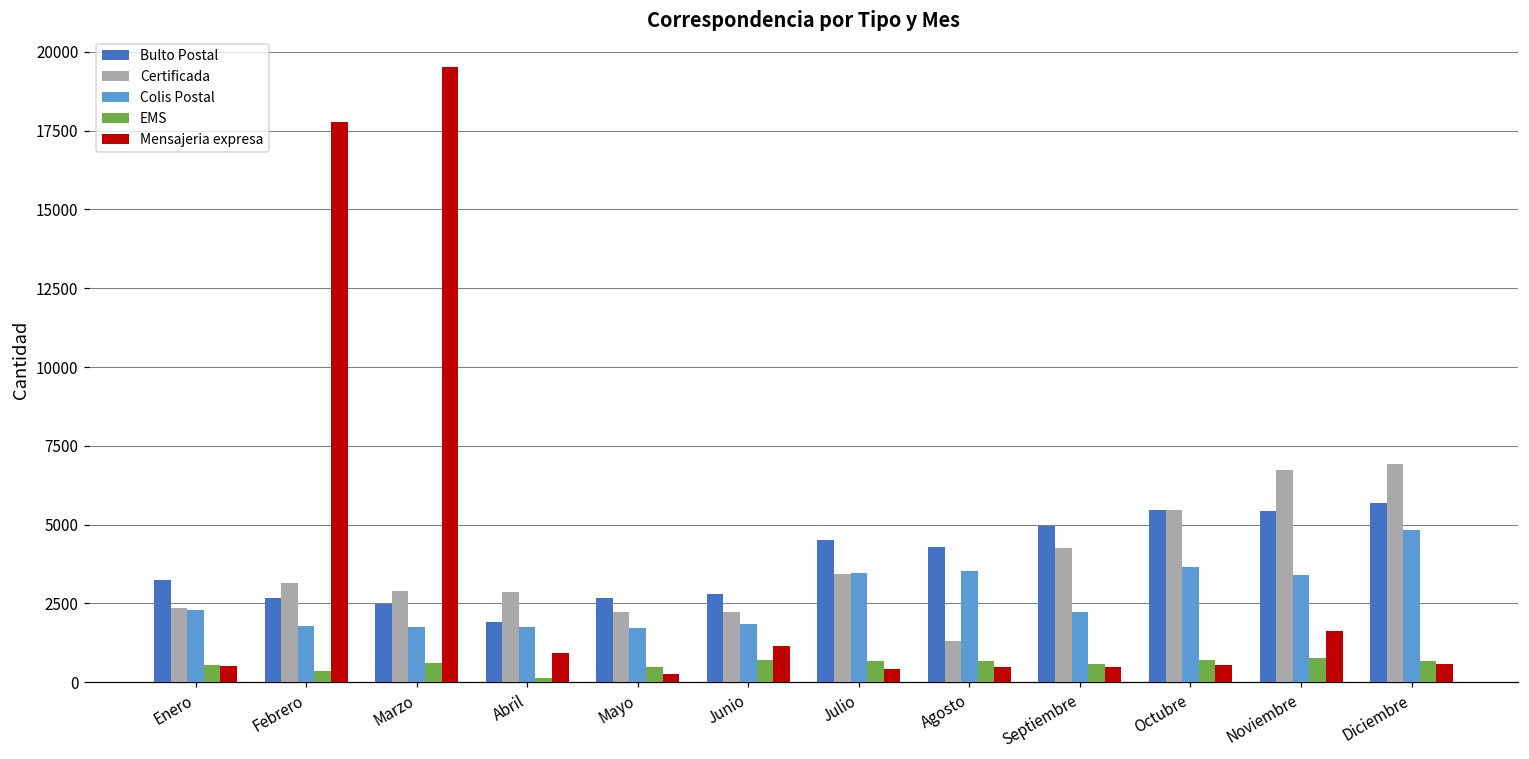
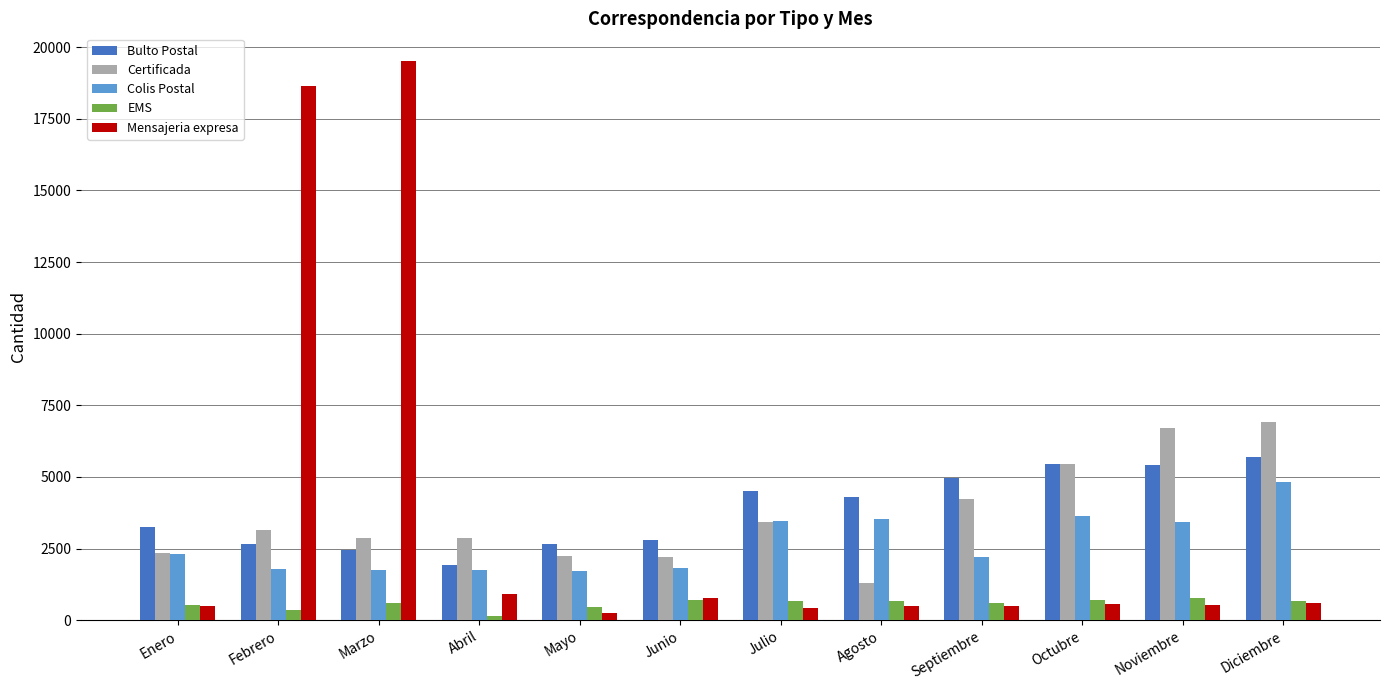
  {
    "Certificada": {
      "Enero": 2400,
      "Febrero": 3100,
      "Marzo": 2900,
      "Abril": 2900,
      "Mayo": 2200,
      "Junio": 2200,
      "Julio": 3400,
      "Agosto": 1300,
      "Septiembre": 4200,
      "Octubre": 5500,
      "Noviembre": 6700,
      "Diciembre": 6900
    },
    "EMS": {
      "Enero": 500,
      "Febrero": 400,
      "Marzo": 600,
      "Abril": 100,
      "Mayo": 500,
      "Junio": 700,
      "Julio": 700,
      "Agosto": 700,
      "Septiembre": 600,
      "Octubre": 700,
      "Noviembre": 800,
      "Diciembre": 700
    },
    "Mensajeria expresa": {
      "Enero": 500,
-     "Febrero": 17800,
+     "Febrero": 18600,
      "Marzo": 19500,
      "Abril": 900,
      "Mayo": 200,
-     "Junio": 1200,
+     "Junio": 800,
      "Julio": 400,
      "Agosto": 500,
      "Septiembre": 500,
      "Octubre": 600,
-     "Noviembre": 1600,
+     "Noviembre": 500,
      "Diciembre": 600
    }
  }
